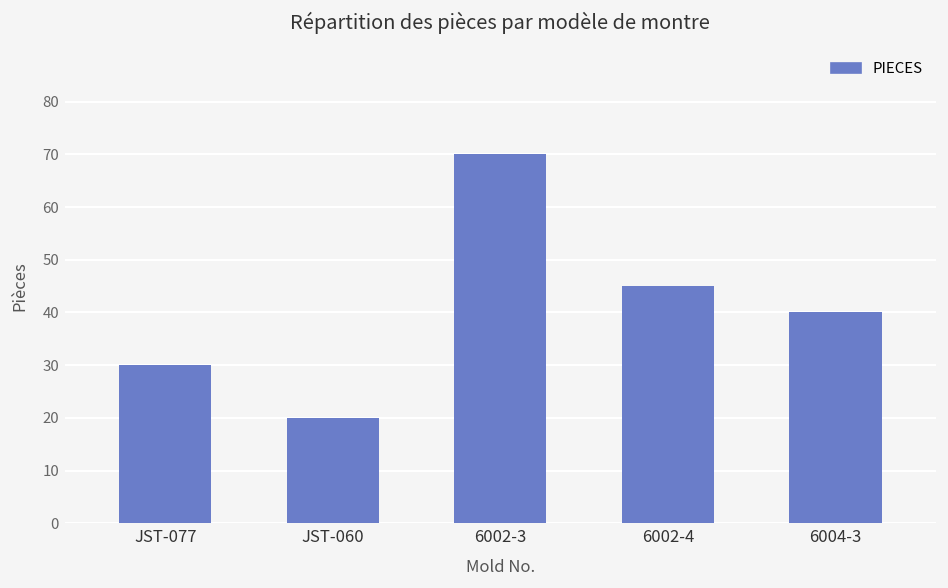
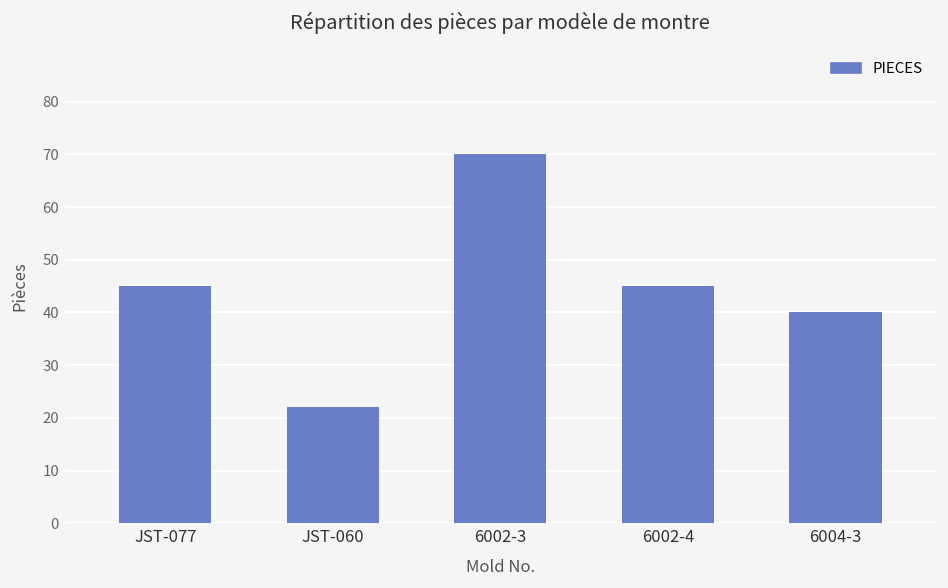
  {
-   "JST-077": 30,
-   "JST-060": 20,
+   "JST-077": 45,
+   "JST-060": 22,
    "6002-3": 70,
    "6002-4": 45,
    "6004-3": 40
  }
